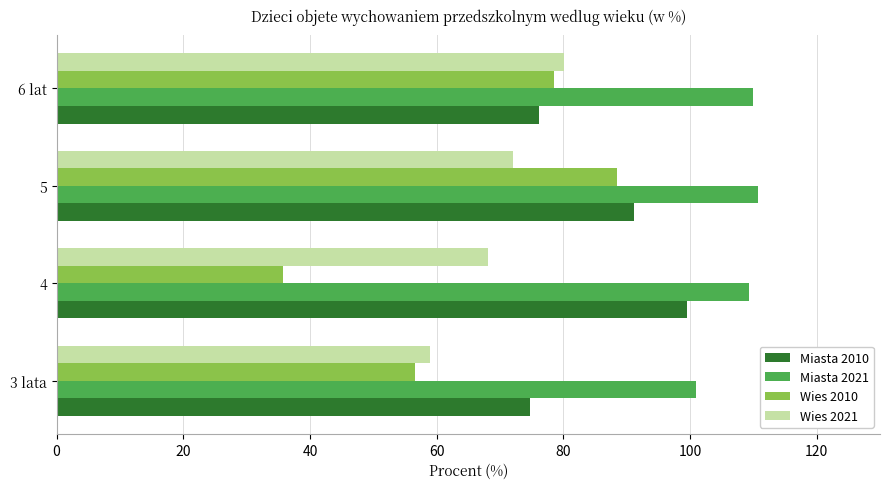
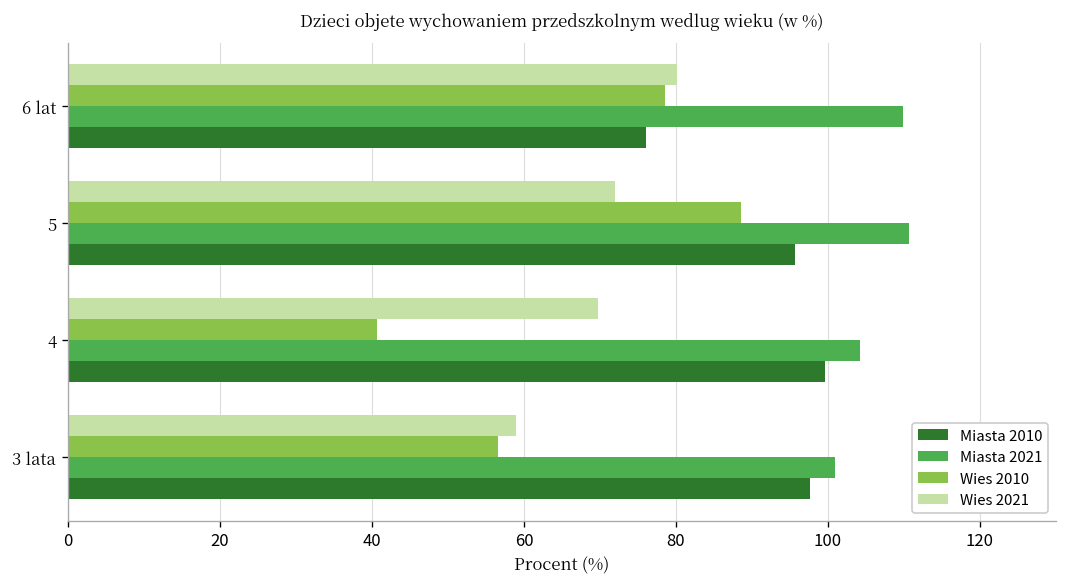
  {
    "Miasta 2010": {
      "6 lat": 76,
-     "5": 91,
+     "5": 96,
      "4": 100,
-     "3 lata": 75
+     "3 lata": 98
    },
    "Miasta 2021": {
      "6 lat": 110,
      "5": 111,
-     "4": 109,
+     "4": 104,
      "3 lata": 101
    },
    "Wies 2010": {
      "6 lat": 79,
      "5": 89,
-     "4": 36,
+     "4": 41,
      "3 lata": 57
    },
    "Wies 2021": {
      "6 lat": 80,
      "5": 72,
-     "4": 68,
+     "4": 70,
      "3 lata": 59
    }
  }
